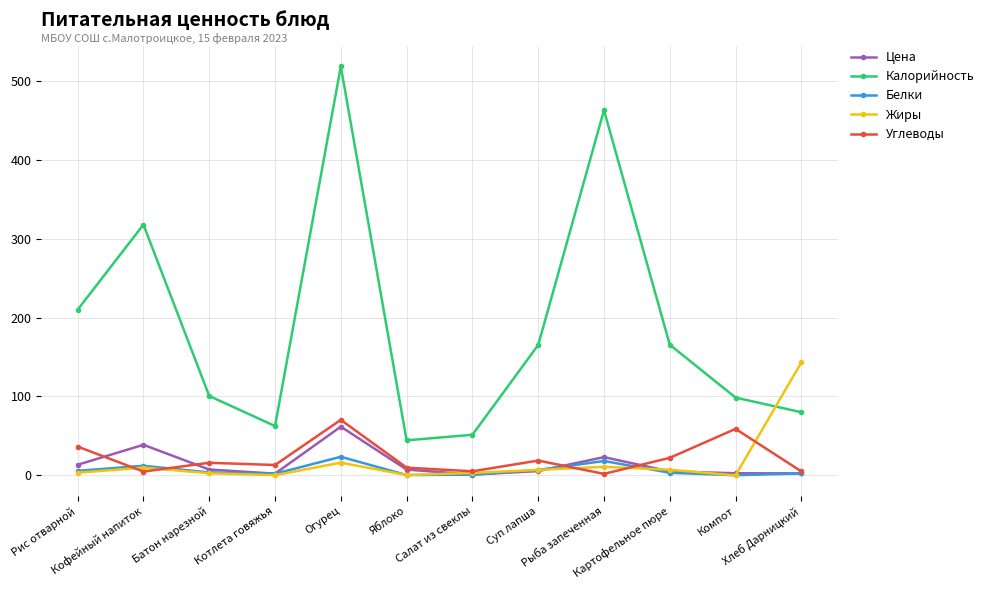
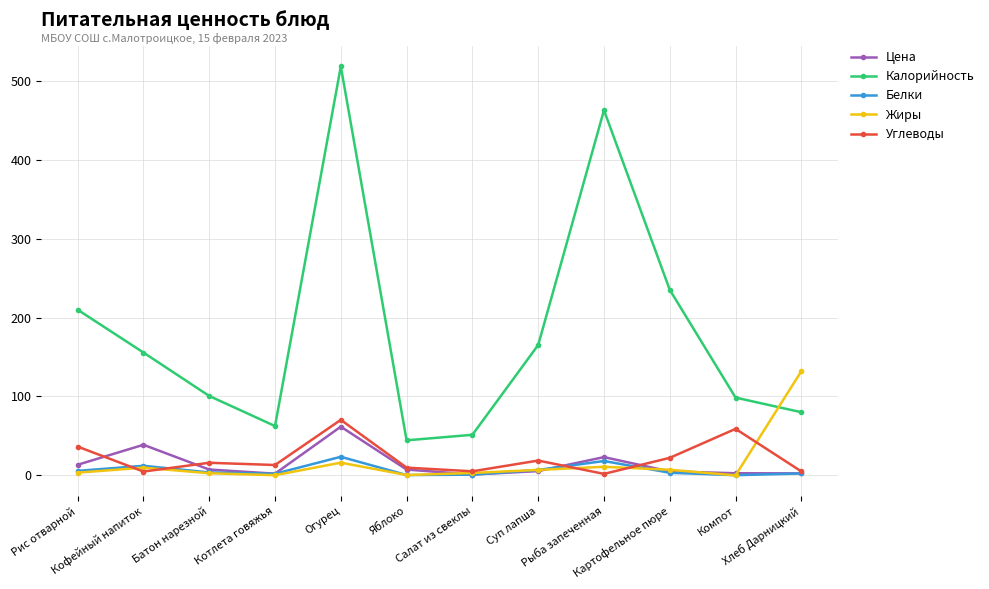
  {
    "Цена": {
      "Рис отварной": 10,
      "Кофейный напиток": 40,
      "Батон нарезной": 10,
      "Огурец": 60,
      "Рыба запеченная": 20
    },
    "Калорийность": {
      "Рис отварной": 210,
-     "Кофейный напиток": 320,
+     "Кофейный напиток": 160,
      "Батон нарезной": 100,
      "Котлета говяжья": 60,
      "Огурец": 520,
      "Яблоко": 40,
      "Салат из свеклы": 50,
      "Суп лапша": 170,
      "Рыба запеченная": 460,
-     "Картофельное пюре": 170,
+     "Картофельное пюре": 240,
      "Компот": 100,
      "Хлеб Дарницкий": 80
    },
    "Белки": {
      "Огурец": 20,
      "Рыба запеченная": 20
    },
    "Жиры": {
      "Огурец": 20,
      "Рыба запеченная": 10,
-     "Хлеб Дарницкий": 140
+     "Хлеб Дарницкий": 130
    },
    "Углеводы": {
      "Рис отварной": 40,
      "Кофейный напиток": 0,
      "Батон нарезной": 20,
      "Котлета говяжья": 10,
      "Огурец": 70,
      "Суп лапша": 20,
      "Рыба запеченная": 0,
      "Картофельное пюре": 20,
      "Компот": 60
    }
  }
